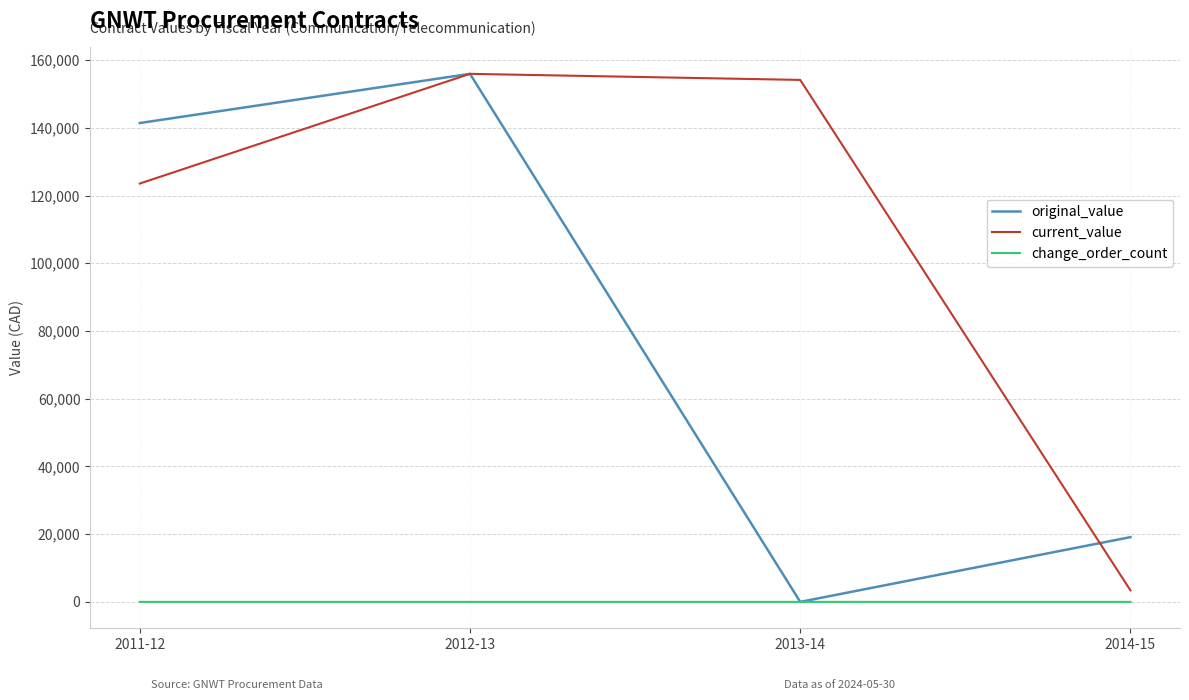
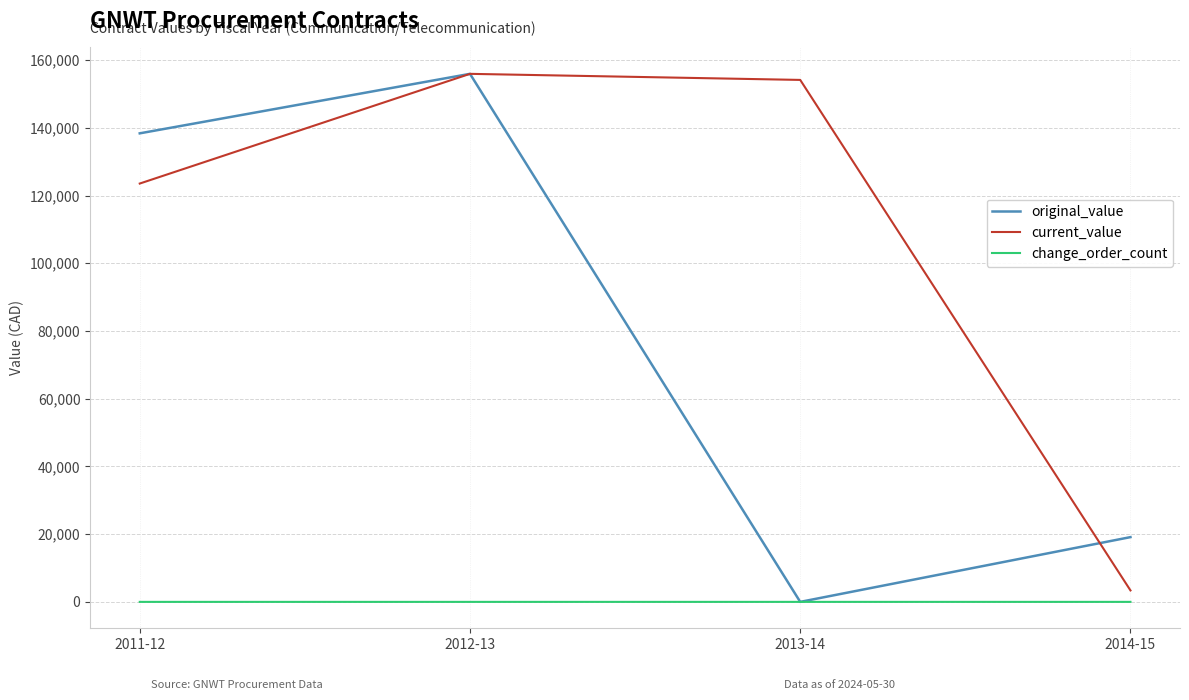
  {
    "original_value": {
-     "2011-12": "141,000",
+     "2011-12": "138,000",
      "2014-15": "19,000"
    },
    "current_value": {
      "2011-12": "124,000",
      "2013-14": "154,000",
      "2014-15": "3,000"
    },
    "change_order_count": {
      "2011-12": "0",
      "2012-13": "0",
      "2014-15": "0"
    }
  }
